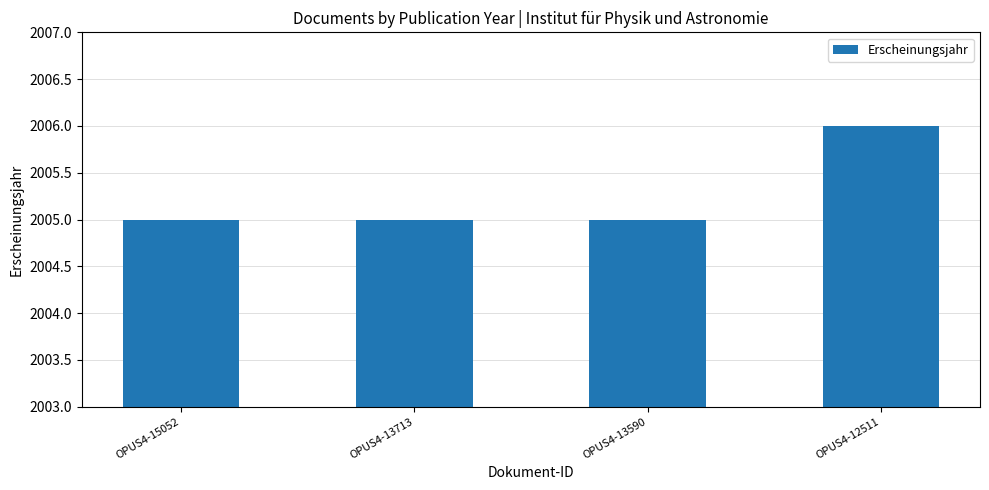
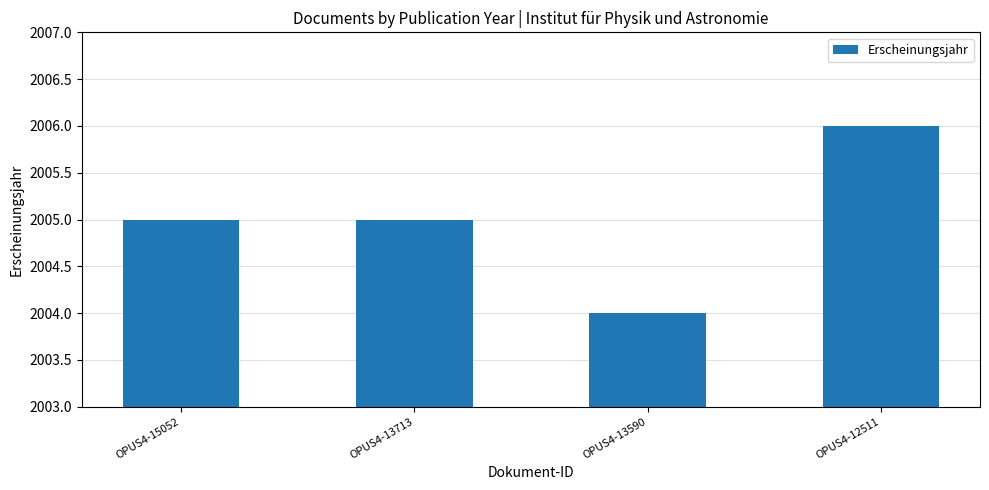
  {
    "OPUS4-15052": 2005,
    "OPUS4-13713": 2005,
-   "OPUS4-13590": 2005,
+   "OPUS4-13590": 2004,
    "OPUS4-12511": 2006
  }
